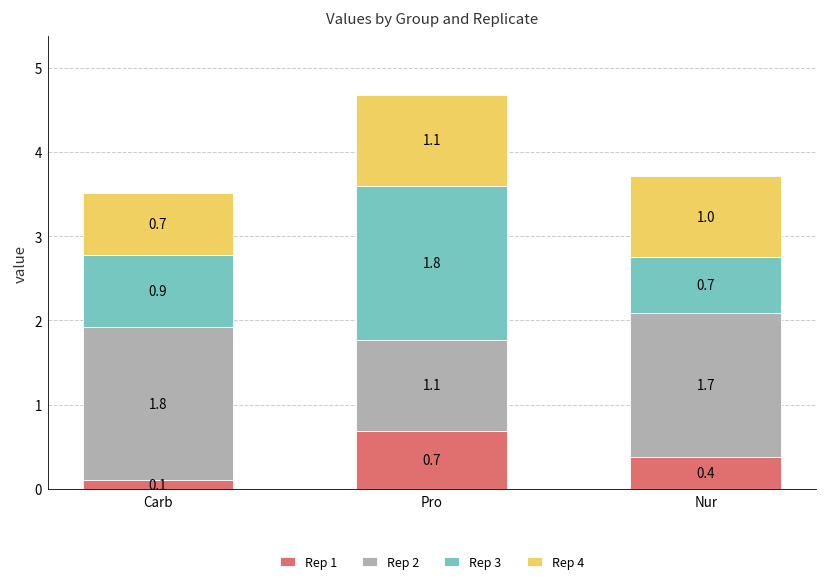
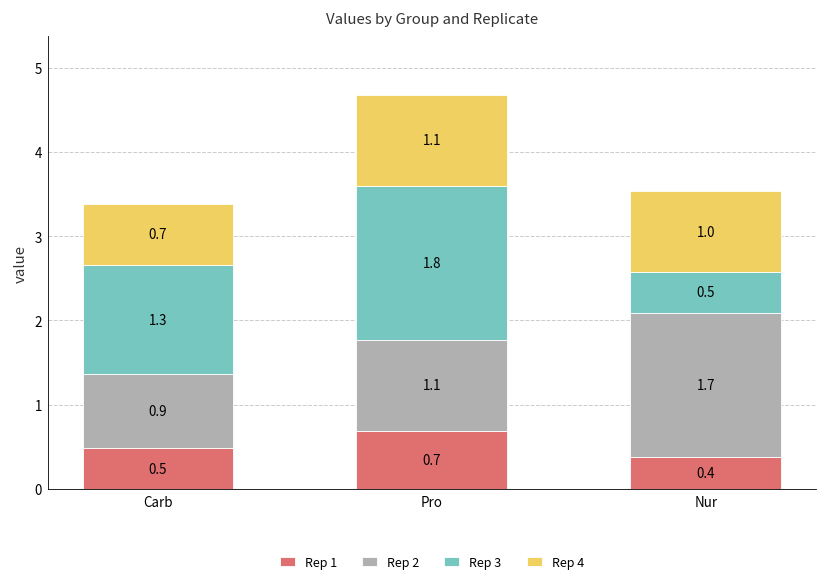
  {
    "Rep 1": {
-     "Carb": 0.1,
+     "Carb": 0.5,
      "Pro": 0.7,
      "Nur": 0.4
    },
    "Rep 2": {
-     "Carb": 1.8,
+     "Carb": 0.9,
      "Pro": 1.1,
      "Nur": 1.7
    },
    "Rep 3": {
-     "Carb": 0.9,
+     "Carb": 1.3,
      "Pro": 1.8,
-     "Nur": 0.7
+     "Nur": 0.5
    },
    "Rep 4": {
      "Carb": 0.7,
      "Pro": 1.1,
      "Nur": 1.0
    }
  }
